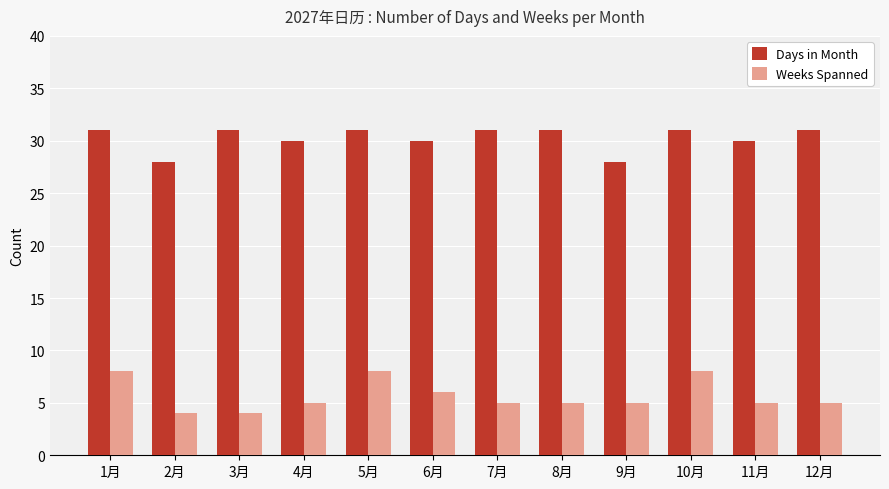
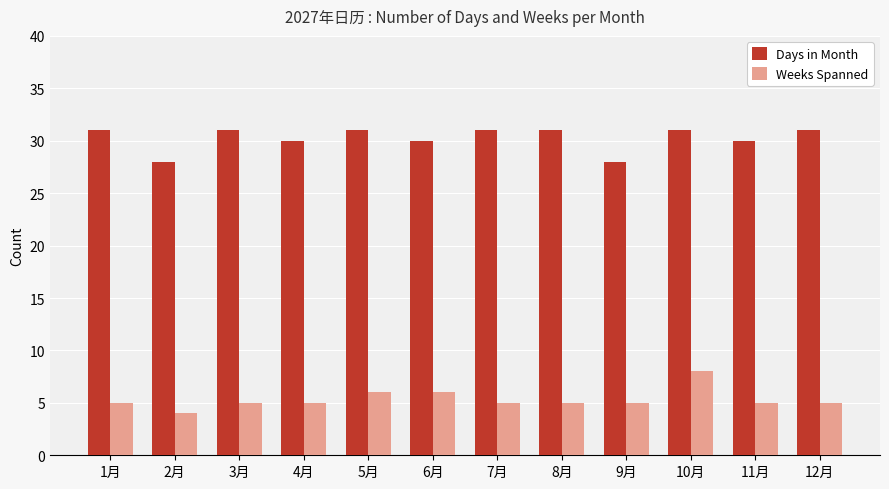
  {
    "Days in Month": {
      "1月": 31,
      "2月": 28,
      "3月": 31,
      "4月": 30,
      "5月": 31,
      "6月": 30,
      "7月": 31,
      "8月": 31,
      "9月": 28,
      "10月": 31,
      "11月": 30,
      "12月": 31
    },
    "Weeks Spanned": {
-     "1月": 8,
+     "1月": 5,
      "2月": 4,
-     "3月": 4,
+     "3月": 5,
      "4月": 5,
-     "5月": 8,
+     "5月": 6,
      "6月": 6,
      "7月": 5,
      "8月": 5,
      "9月": 5,
      "10月": 8,
      "11月": 5,
      "12月": 5
    }
  }
